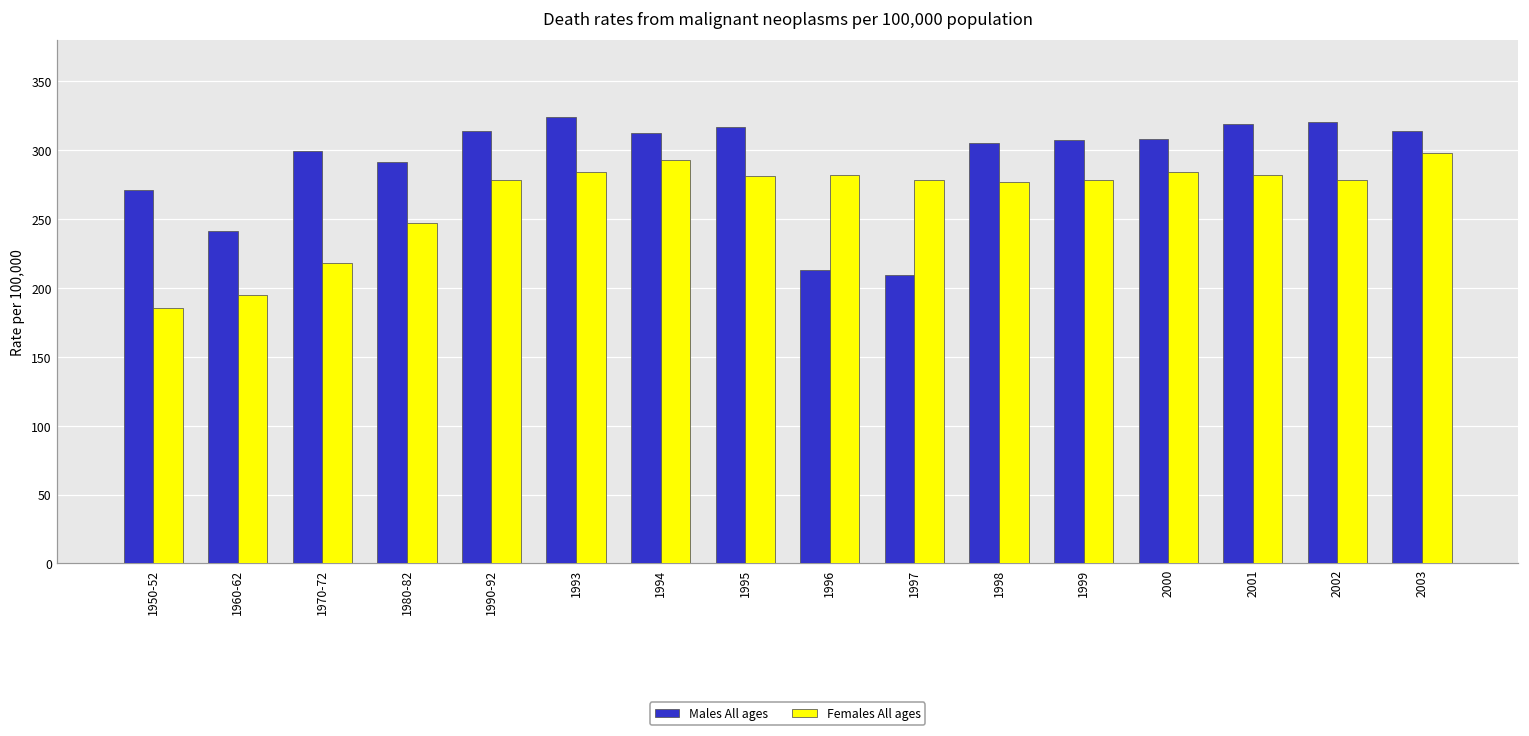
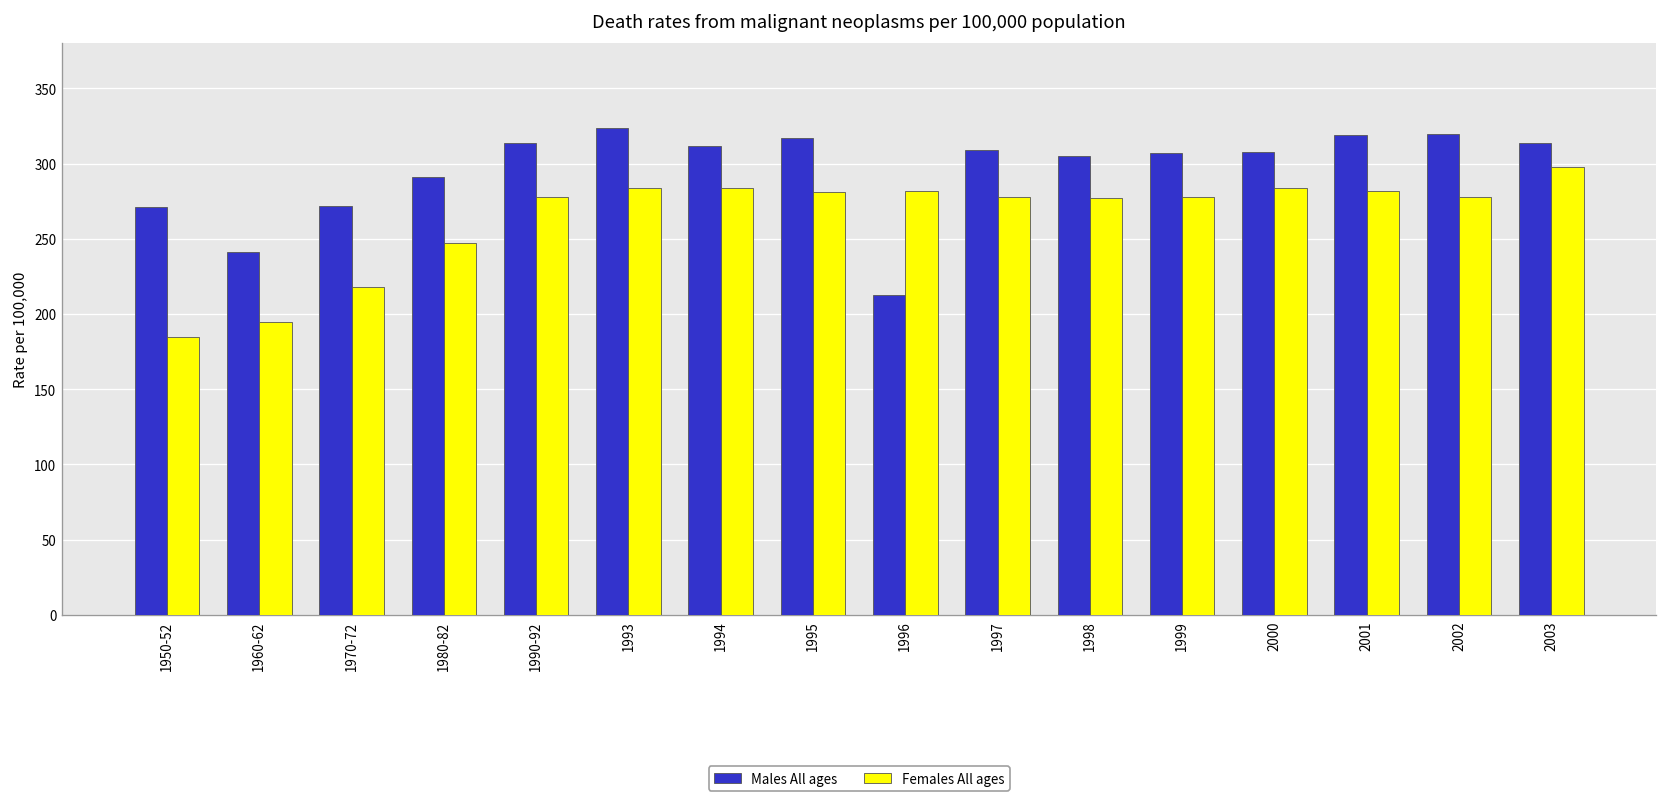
  {
    "Males All ages": {
      "1950-52": 271,
      "1960-62": 241,
-     "1970-72": 299,
+     "1970-72": 272,
      "1980-82": 291,
      "1990-92": 314,
      "1993": 324,
      "1994": 312,
      "1995": 317,
      "1996": 213,
-     "1997": 209,
+     "1997": 309,
      "1998": 305,
      "1999": 307,
      "2000": 308,
      "2001": 319,
      "2002": 320,
      "2003": 314
    },
    "Females All ages": {
      "1950-52": 185,
      "1960-62": 195,
      "1970-72": 218,
      "1980-82": 247,
      "1990-92": 278,
      "1993": 284,
-     "1994": 293,
+     "1994": 284,
      "1995": 281,
      "1996": 282,
      "1997": 278,
      "1998": 277,
      "1999": 278,
      "2000": 284,
      "2001": 282,
      "2002": 278,
      "2003": 298
    }
  }
